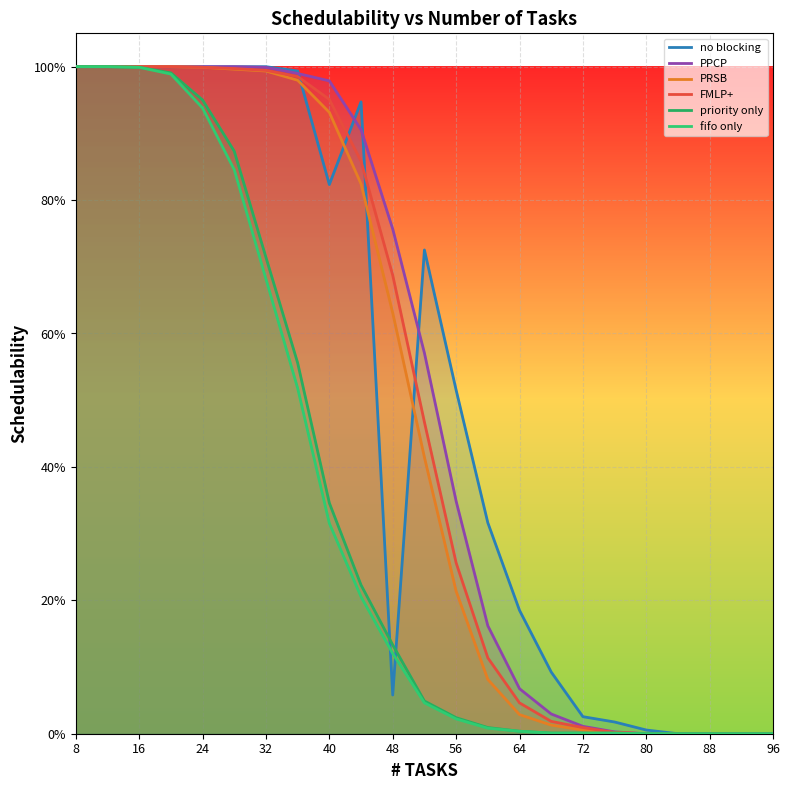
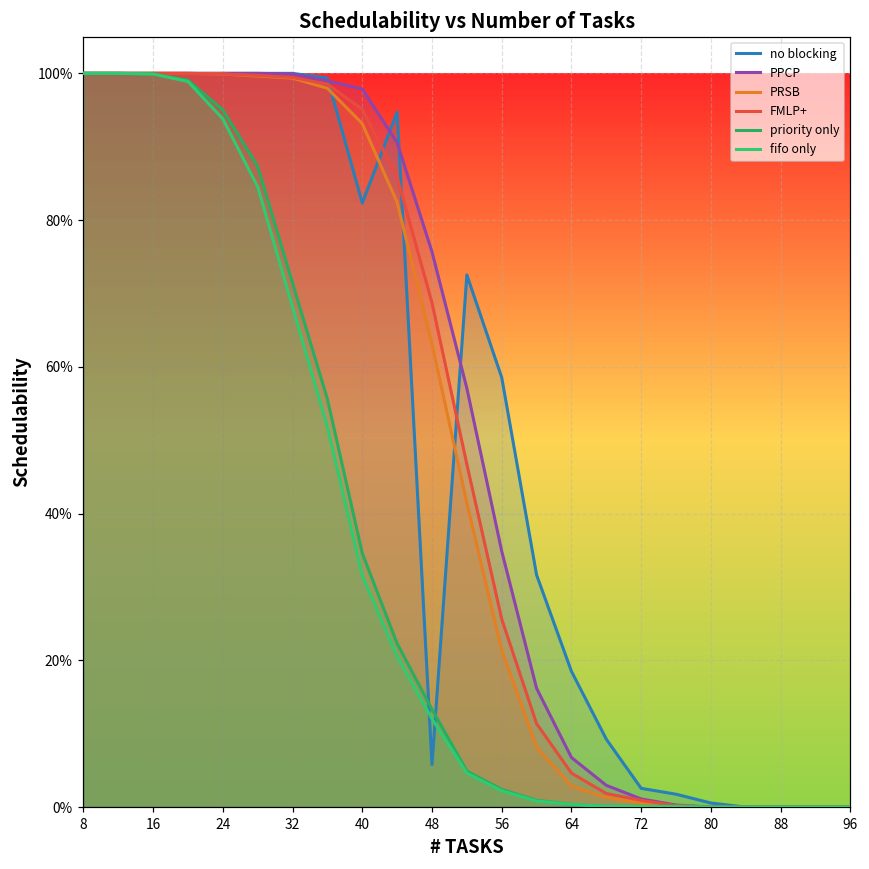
  {
    "no blocking": {
      "40": "82%",
      "48": "6%",
-     "56": "52%",
+     "56": "59%",
      "64": "19%",
      "72": "3%",
      "80": "1%"
    },
    "PPCP": {
      "40": "98%",
      "48": "76%",
      "56": "35%",
      "64": "7%"
    }
  }
